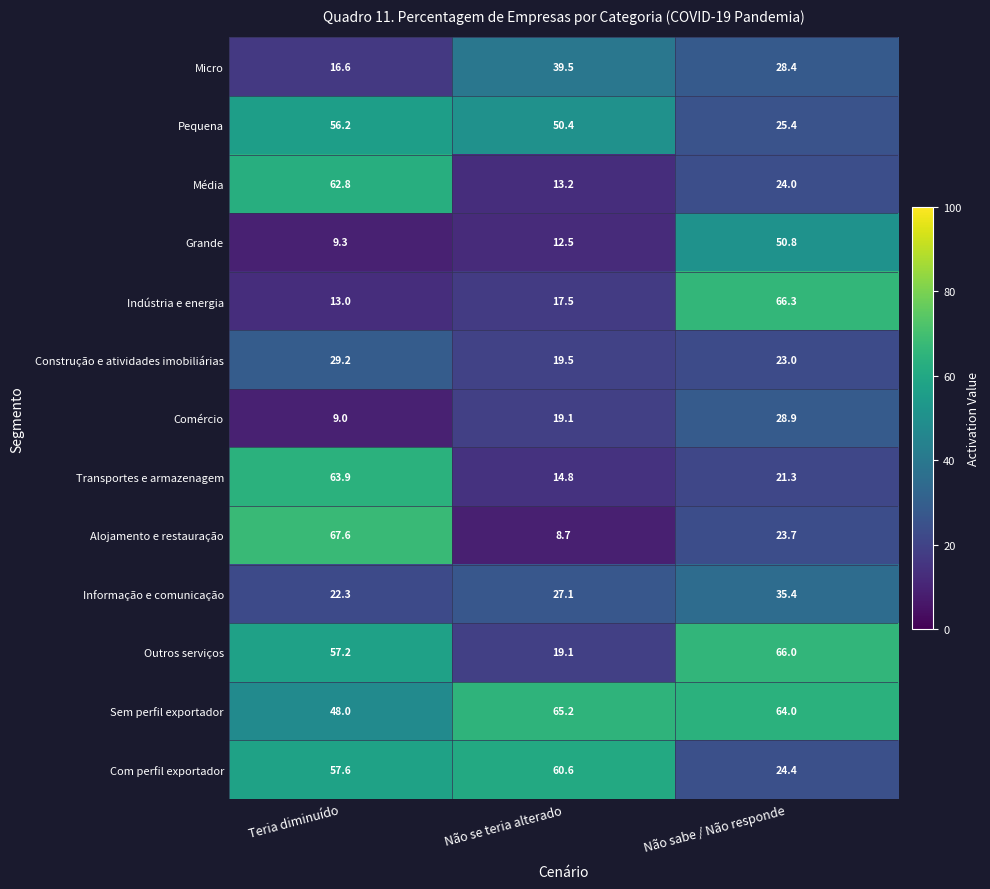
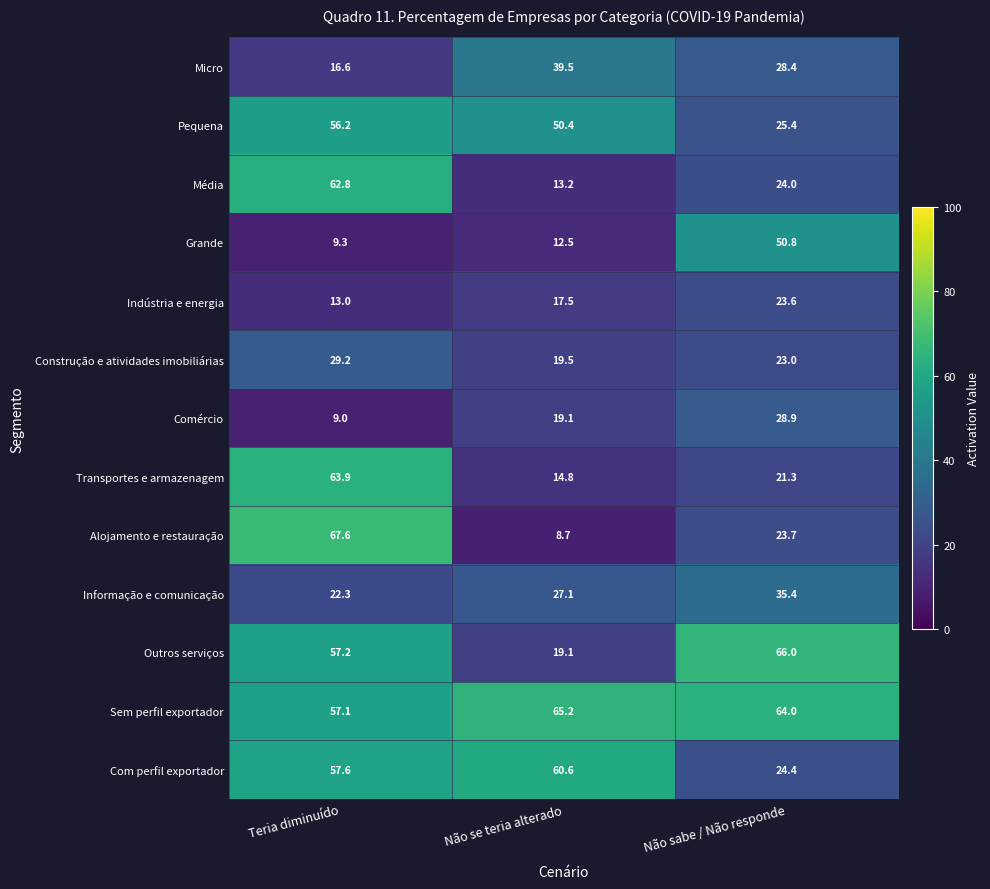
  {
    "Micro": {
      "Teria diminuído": 16.6,
      "Não se teria alterado": 39.5,
      "Não sabe / Não responde": 28.4
    },
    "Pequena": {
      "Teria diminuído": 56.2,
      "Não se teria alterado": 50.4,
      "Não sabe / Não responde": 25.4
    },
    "Média": {
      "Teria diminuído": 62.8,
      "Não se teria alterado": 13.2,
      "Não sabe / Não responde": 24.0
    },
    "Grande": {
      "Teria diminuído": 9.3,
      "Não se teria alterado": 12.5,
      "Não sabe / Não responde": 50.8
    },
    "Indústria e energia": {
      "Teria diminuído": 13.0,
      "Não se teria alterado": 17.5,
-     "Não sabe / Não responde": 66.3
+     "Não sabe / Não responde": 23.6
    },
    "Construção e atividades imobiliárias": {
      "Teria diminuído": 29.2,
      "Não se teria alterado": 19.5,
      "Não sabe / Não responde": 23.0
    },
    "Comércio": {
      "Teria diminuído": 9.0,
      "Não se teria alterado": 19.1,
      "Não sabe / Não responde": 28.9
    },
    "Transportes e armazenagem": {
      "Teria diminuído": 63.9,
      "Não se teria alterado": 14.8,
      "Não sabe / Não responde": 21.3
    },
    "Alojamento e restauração": {
      "Teria diminuído": 67.6,
      "Não se teria alterado": 8.7,
      "Não sabe / Não responde": 23.7
    },
    "Informação e comunicação": {
      "Teria diminuído": 22.3,
      "Não se teria alterado": 27.1,
      "Não sabe / Não responde": 35.4
    },
    "Outros serviços": {
      "Teria diminuído": 57.2,
      "Não se teria alterado": 19.1,
      "Não sabe / Não responde": 66.0
    },
    "Sem perfil exportador": {
-     "Teria diminuído": 48.0,
+     "Teria diminuído": 57.1,
      "Não se teria alterado": 65.2,
      "Não sabe / Não responde": 64.0
    },
    "Com perfil exportador": {
      "Teria diminuído": 57.6,
      "Não se teria alterado": 60.6,
      "Não sabe / Não responde": 24.4
    }
  }
